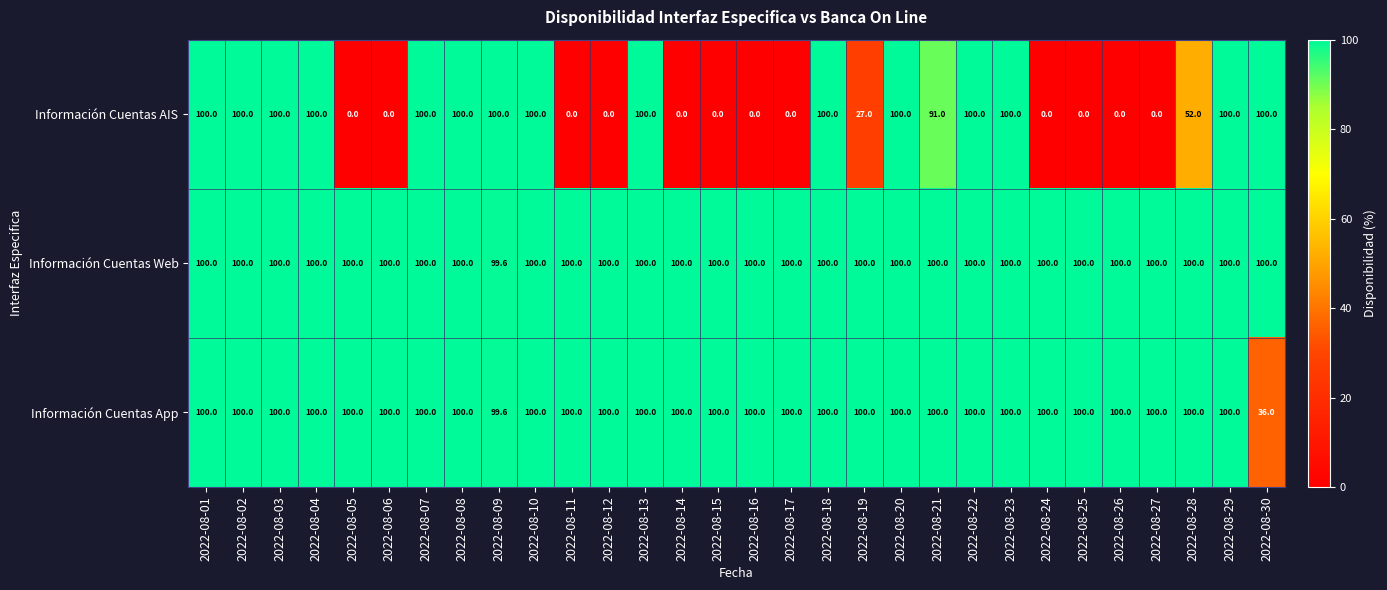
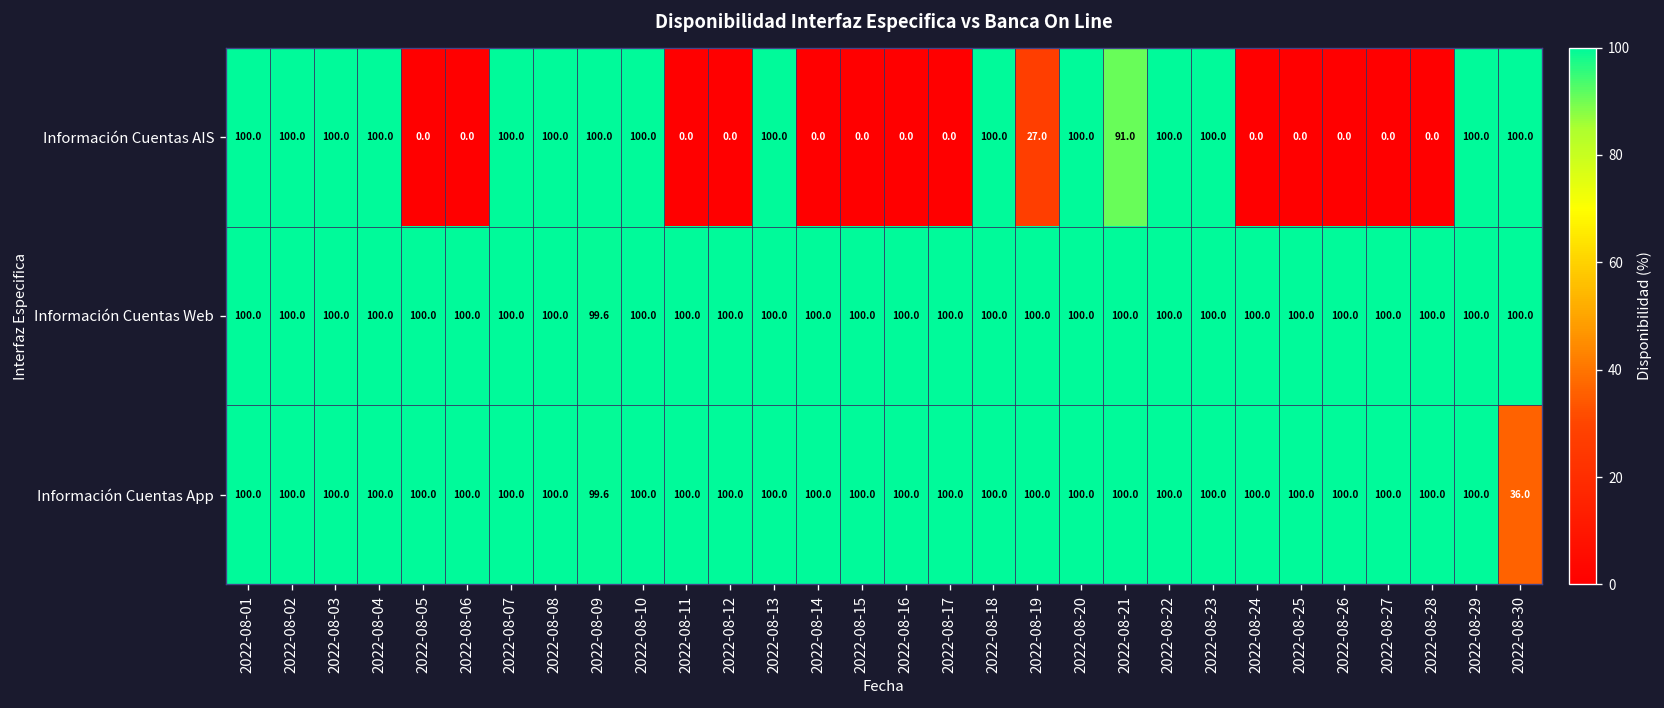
  {
    "Información Cuentas AIS": {
      "2022-08-01": 100.0,
      "2022-08-02": 100.0,
      "2022-08-03": 100.0,
      "2022-08-04": 100.0,
      "2022-08-05": 0.0,
      "2022-08-06": 0.0,
      "2022-08-07": 100.0,
      "2022-08-08": 100.0,
      "2022-08-09": 100.0,
      "2022-08-10": 100.0,
      "2022-08-11": 0.0,
      "2022-08-12": 0.0,
      "2022-08-13": 100.0,
      "2022-08-14": 0.0,
      "2022-08-15": 0.0,
      "2022-08-16": 0.0,
      "2022-08-17": 0.0,
      "2022-08-18": 100.0,
      "2022-08-19": 27.0,
      "2022-08-20": 100.0,
      "2022-08-21": 91.0,
      "2022-08-22": 100.0,
      "2022-08-23": 100.0,
      "2022-08-24": 0.0,
      "2022-08-25": 0.0,
      "2022-08-26": 0.0,
      "2022-08-27": 0.0,
-     "2022-08-28": 52.0,
+     "2022-08-28": 0.0,
      "2022-08-29": 100.0,
      "2022-08-30": 100.0
    },
    "Información Cuentas Web": {
      "2022-08-01": 100.0,
      "2022-08-02": 100.0,
      "2022-08-03": 100.0,
      "2022-08-04": 100.0,
      "2022-08-05": 100.0,
      "2022-08-06": 100.0,
      "2022-08-07": 100.0,
      "2022-08-08": 100.0,
      "2022-08-09": 99.6,
      "2022-08-10": 100.0,
      "2022-08-11": 100.0,
      "2022-08-12": 100.0,
      "2022-08-13": 100.0,
      "2022-08-14": 100.0,
      "2022-08-15": 100.0,
      "2022-08-16": 100.0,
      "2022-08-17": 100.0,
      "2022-08-18": 100.0,
      "2022-08-19": 100.0,
      "2022-08-20": 100.0,
      "2022-08-21": 100.0,
      "2022-08-22": 100.0,
      "2022-08-23": 100.0,
      "2022-08-24": 100.0,
      "2022-08-25": 100.0,
      "2022-08-26": 100.0,
      "2022-08-27": 100.0,
      "2022-08-28": 100.0,
      "2022-08-29": 100.0,
      "2022-08-30": 100.0
    },
    "Información Cuentas App": {
      "2022-08-01": 100.0,
      "2022-08-02": 100.0,
      "2022-08-03": 100.0,
      "2022-08-04": 100.0,
      "2022-08-05": 100.0,
      "2022-08-06": 100.0,
      "2022-08-07": 100.0,
      "2022-08-08": 100.0,
      "2022-08-09": 99.6,
      "2022-08-10": 100.0,
      "2022-08-11": 100.0,
      "2022-08-12": 100.0,
      "2022-08-13": 100.0,
      "2022-08-14": 100.0,
      "2022-08-15": 100.0,
      "2022-08-16": 100.0,
      "2022-08-17": 100.0,
      "2022-08-18": 100.0,
      "2022-08-19": 100.0,
      "2022-08-20": 100.0,
      "2022-08-21": 100.0,
      "2022-08-22": 100.0,
      "2022-08-23": 100.0,
      "2022-08-24": 100.0,
      "2022-08-25": 100.0,
      "2022-08-26": 100.0,
      "2022-08-27": 100.0,
      "2022-08-28": 100.0,
      "2022-08-29": 100.0,
      "2022-08-30": 36.0
    }
  }
